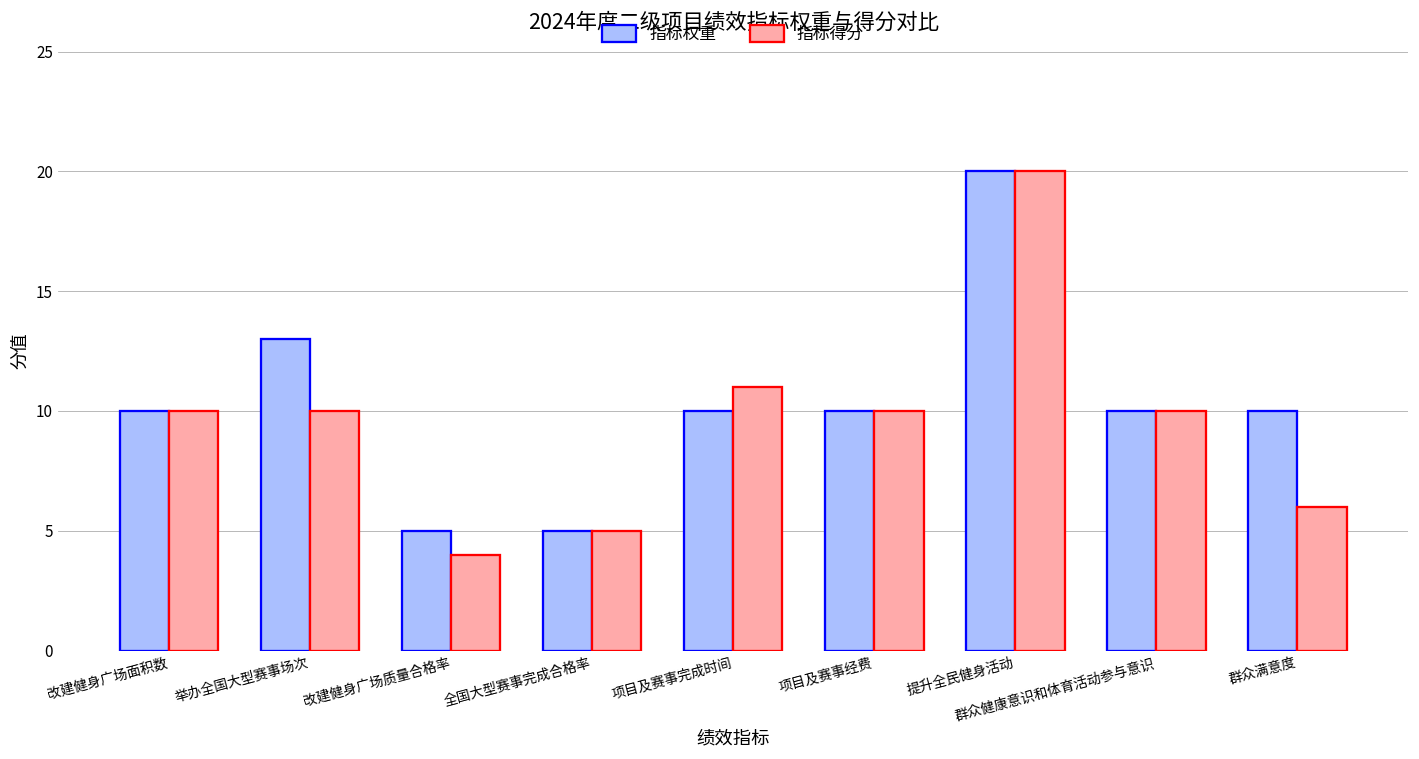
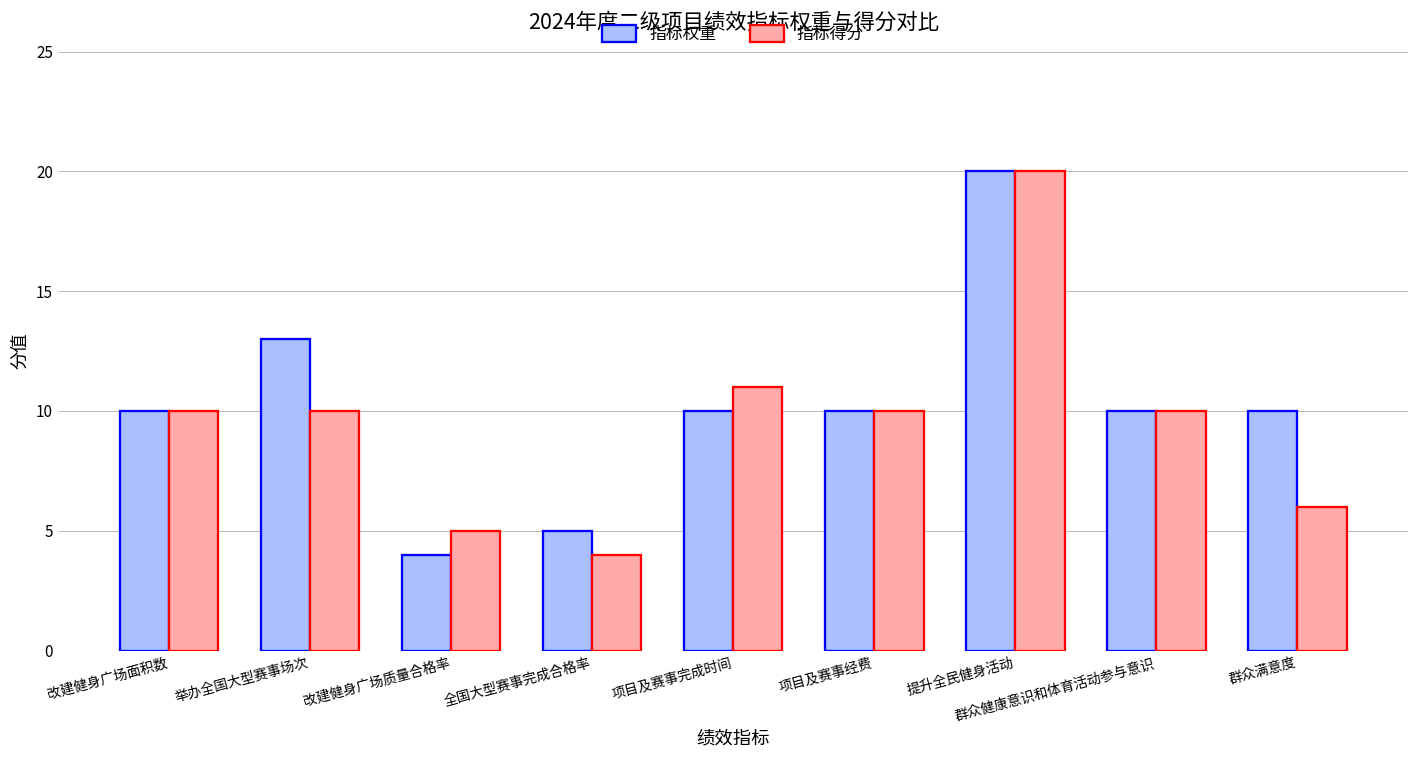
  {
    "指标权重": {
      "改建健身广场面积数": 10,
      "举办全国大型赛事场次": 13,
-     "改建健身广场质量合格率": 5,
+     "改建健身广场质量合格率": 4,
      "全国大型赛事完成合格率": 5,
      "项目及赛事完成时间": 10,
      "项目及赛事经费": 10,
      "提升全民健身活动": 20,
      "群众健康意识和体育活动参与意识": 10,
      "群众满意度": 10
    },
    "指标得分": {
      "改建健身广场面积数": 10,
      "举办全国大型赛事场次": 10,
-     "改建健身广场质量合格率": 4,
-     "全国大型赛事完成合格率": 5,
+     "改建健身广场质量合格率": 5,
+     "全国大型赛事完成合格率": 4,
      "项目及赛事完成时间": 11,
      "项目及赛事经费": 10,
      "提升全民健身活动": 20,
      "群众健康意识和体育活动参与意识": 10,
      "群众满意度": 6
    }
  }
